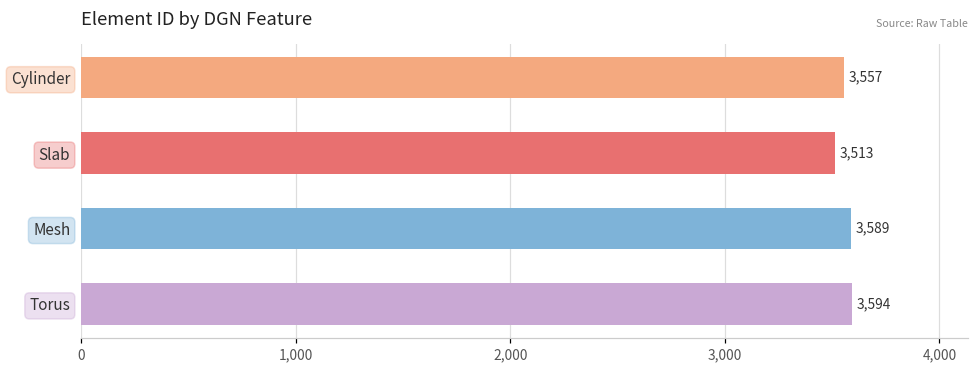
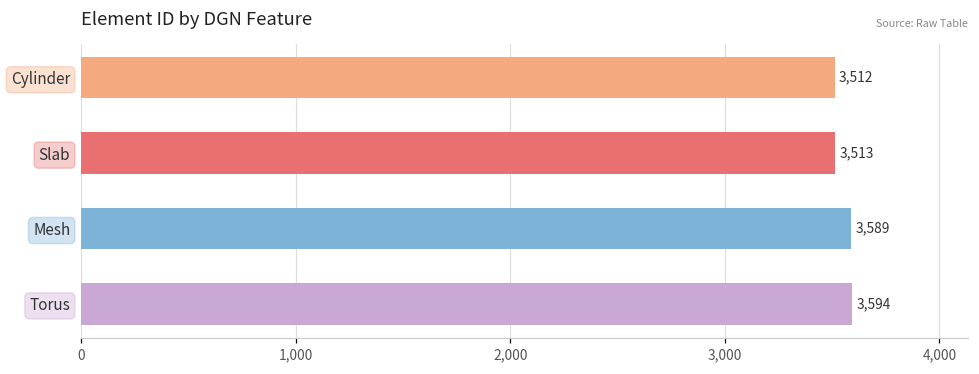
  {
-   "Cylinder": "3,557",
+   "Cylinder": "3,512",
    "Slab": "3,513",
    "Mesh": "3,589",
    "Torus": "3,594"
  }
